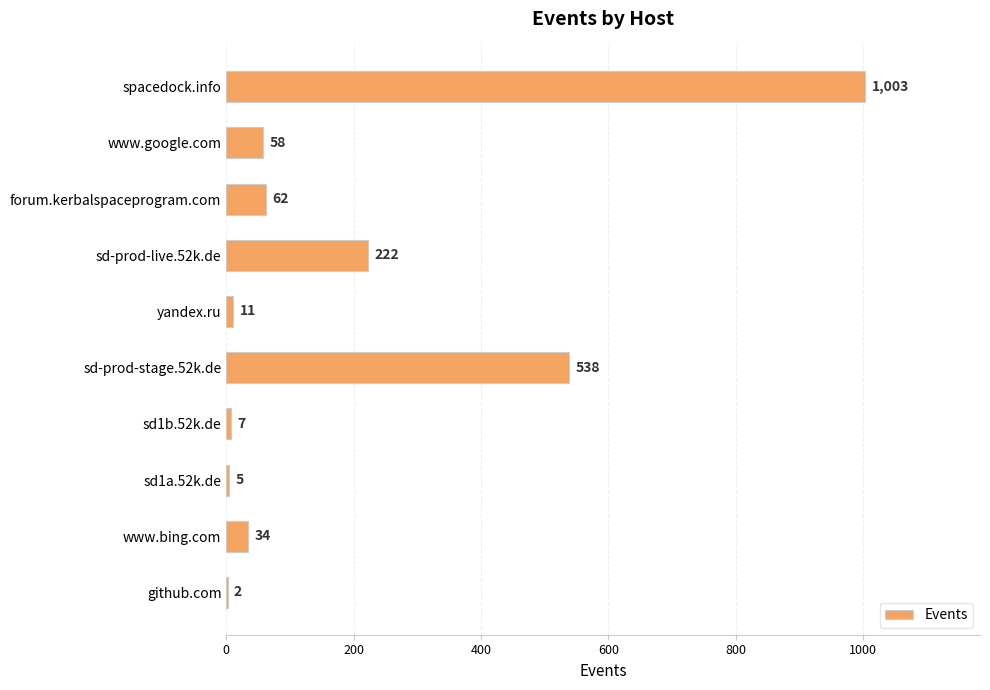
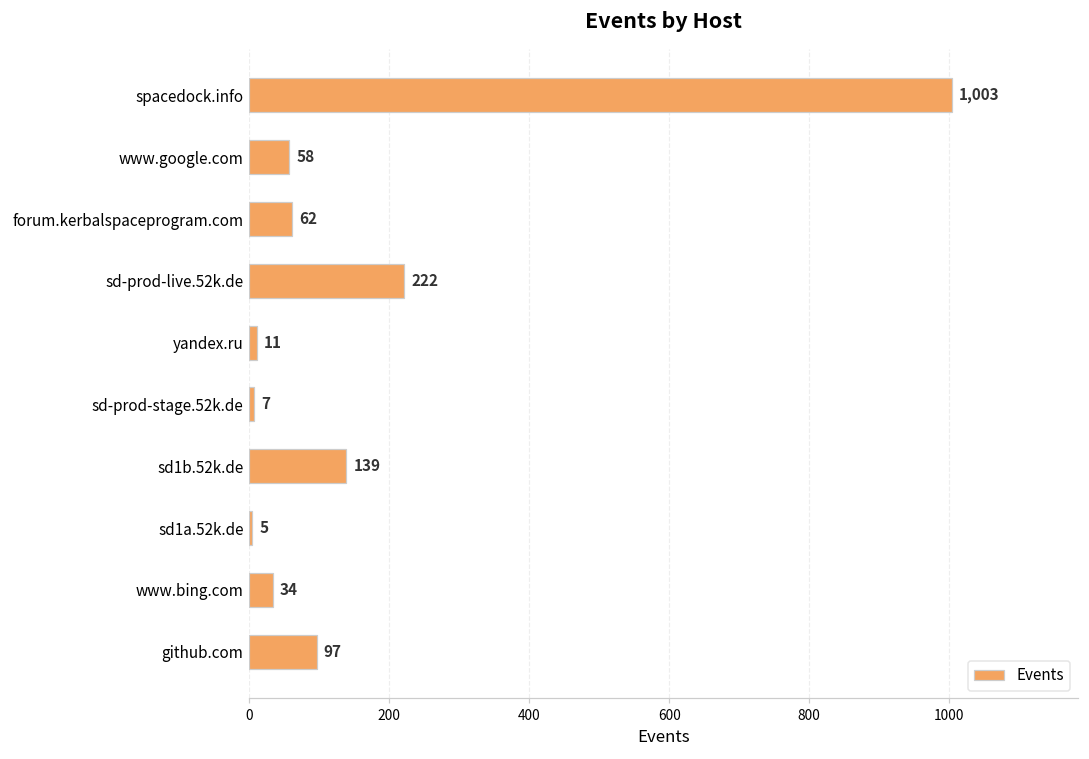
  {
    "spacedock.info": "1,003",
    "www.google.com": "58",
    "forum.kerbalspaceprogram.com": "62",
    "sd-prod-live.52k.de": "222",
    "yandex.ru": "11",
-   "sd-prod-stage.52k.de": "538",
-   "sd1b.52k.de": "7",
+   "sd-prod-stage.52k.de": "7",
+   "sd1b.52k.de": "139",
    "sd1a.52k.de": "5",
    "www.bing.com": "34",
-   "github.com": "2"
+   "github.com": "97"
  }
